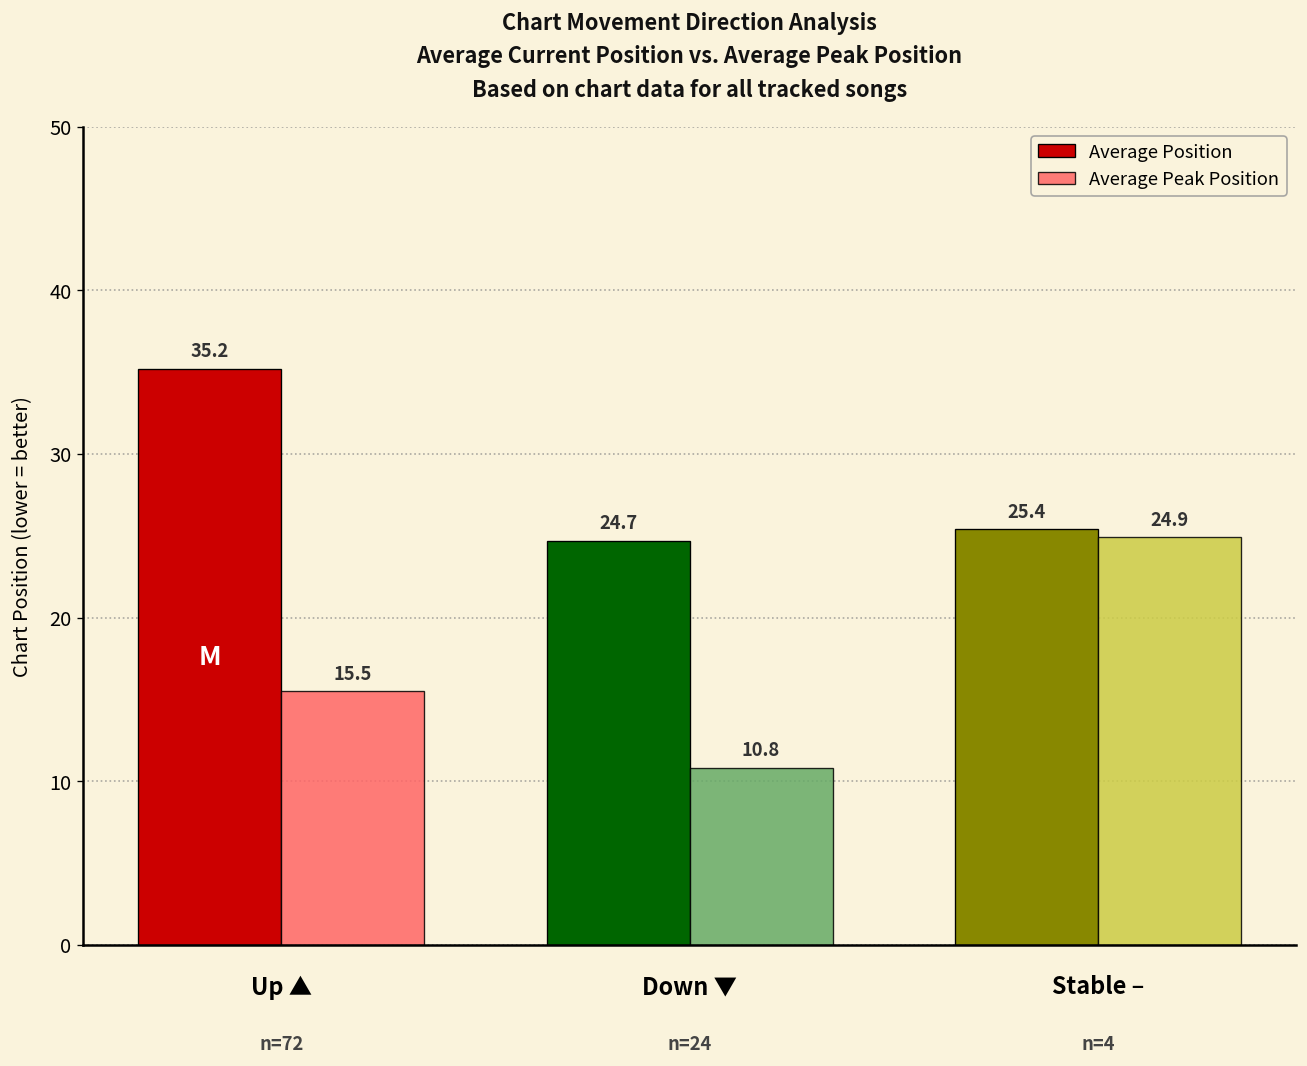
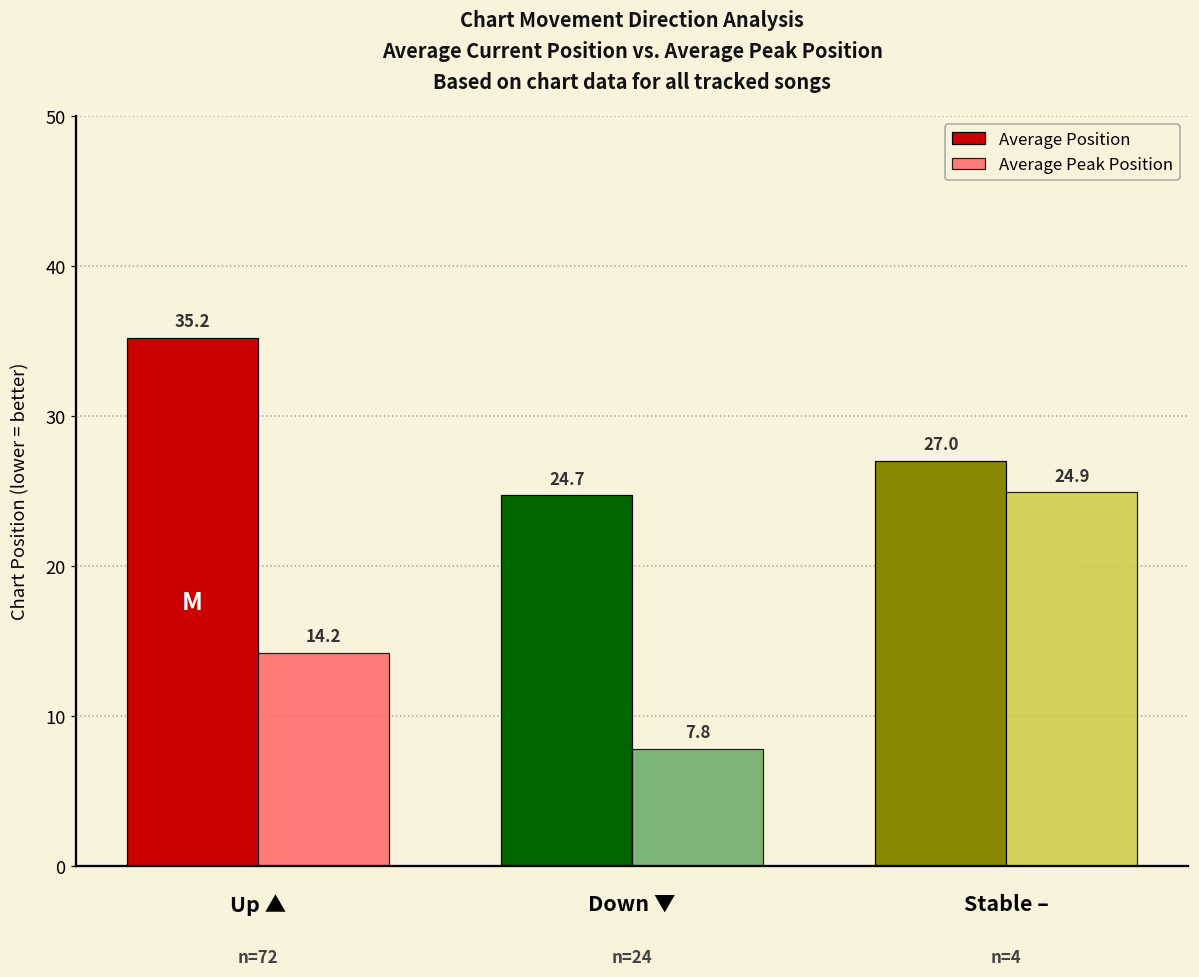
  {
    "Average Position": {
      "Up ▲": 35.2,
      "Down ▼": 24.7,
-     "Stable –": 25.4
+     "Stable –": 27.0
    },
    "Average Peak Position": {
-     "Up ▲": 15.5,
-     "Down ▼": 10.8,
+     "Up ▲": 14.2,
+     "Down ▼": 7.8,
      "Stable –": 24.9
    }
  }
